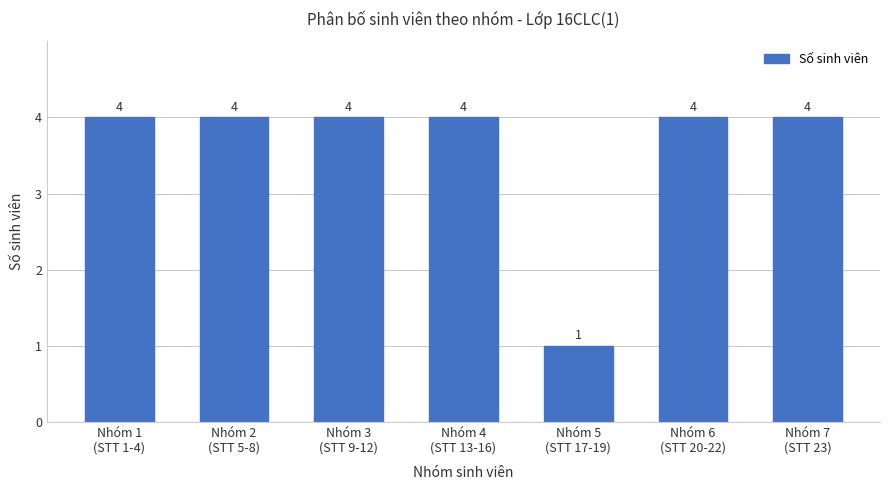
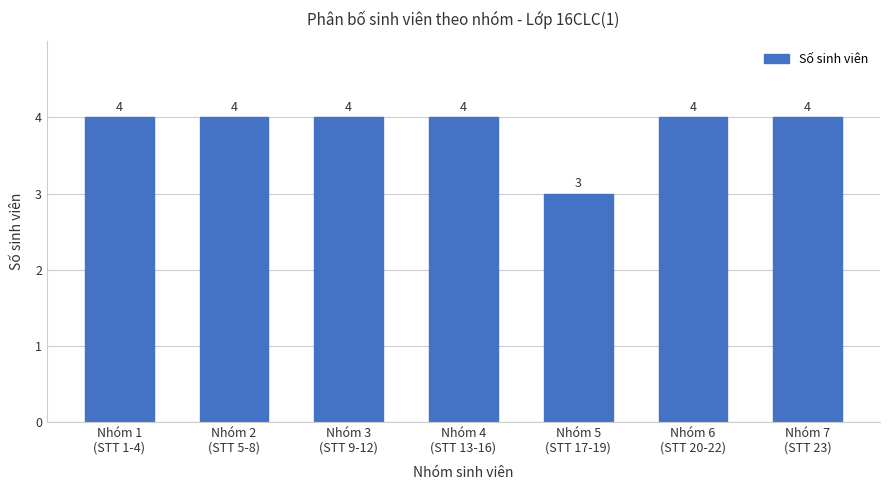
  {
    "Nhóm 1 (STT 1-4)": 4,
    "Nhóm 2 (STT 5-8)": 4,
    "Nhóm 3 (STT 9-12)": 4,
    "Nhóm 4 (STT 13-16)": 4,
-   "Nhóm 5 (STT 17-19)": 1,
+   "Nhóm 5 (STT 17-19)": 3,
    "Nhóm 6 (STT 20-22)": 4,
    "Nhóm 7 (STT 23)": 4
  }
